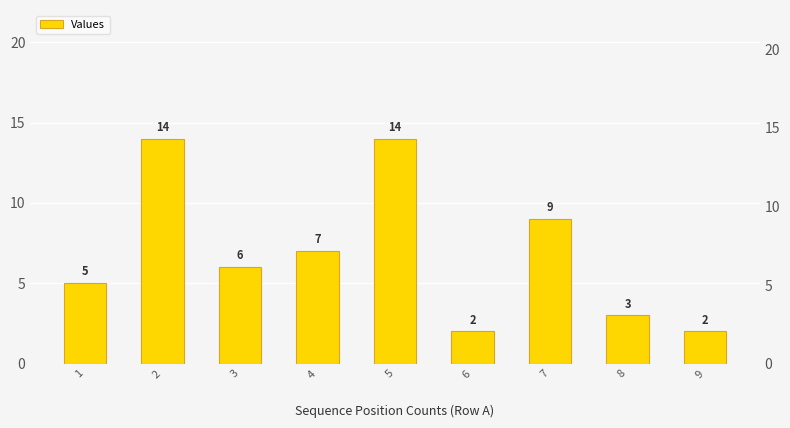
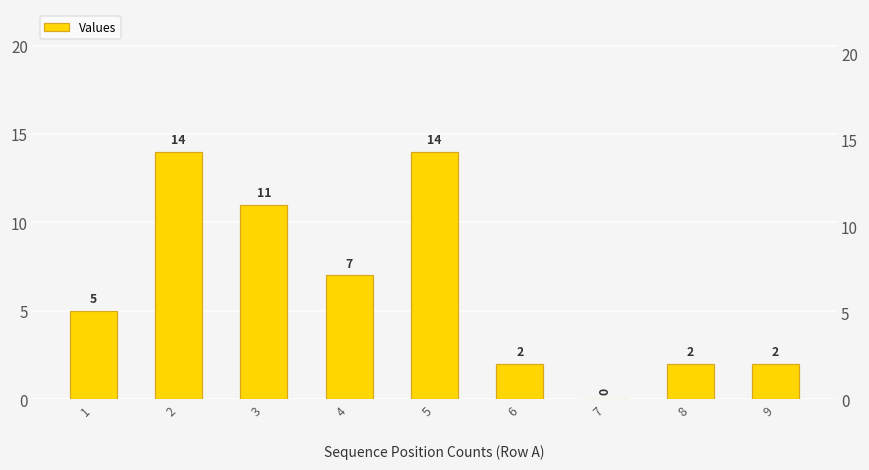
  {
    "1": 5,
    "2": 14,
-   "3": 6,
+   "3": 11,
    "4": 7,
    "5": 14,
    "6": 2,
-   "7": 9,
-   "8": 3,
+   "7": 0,
+   "8": 2,
    "9": 2
  }
